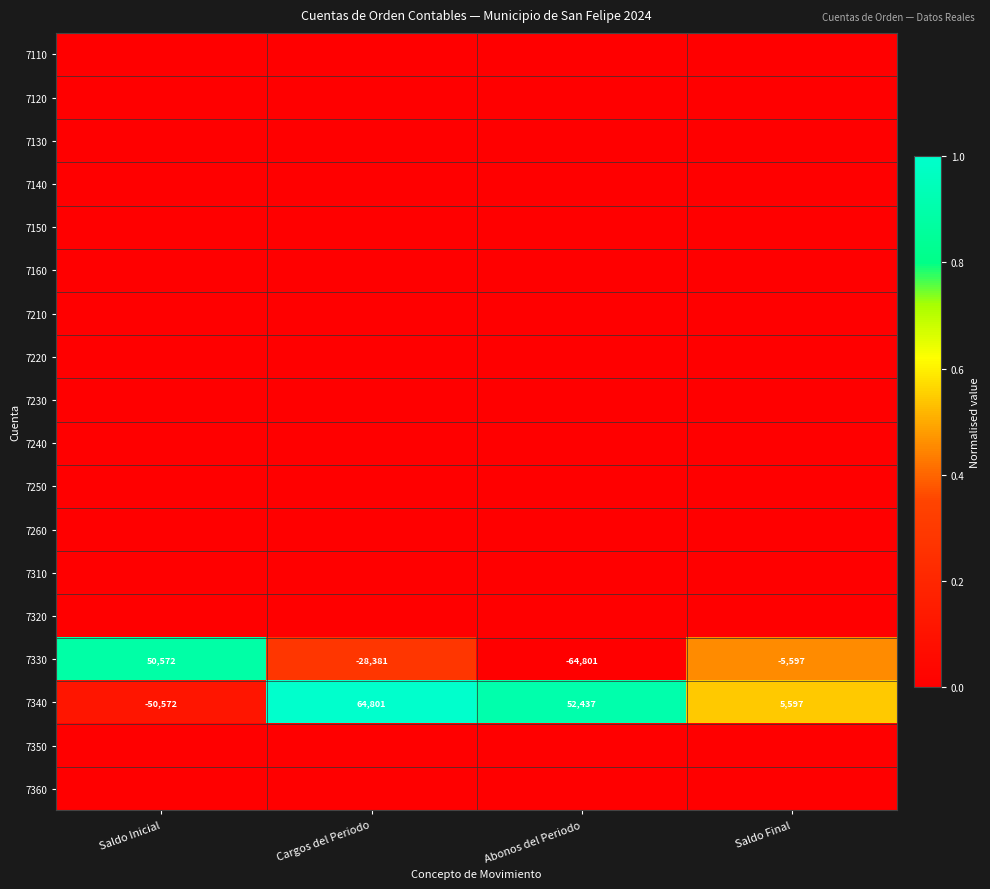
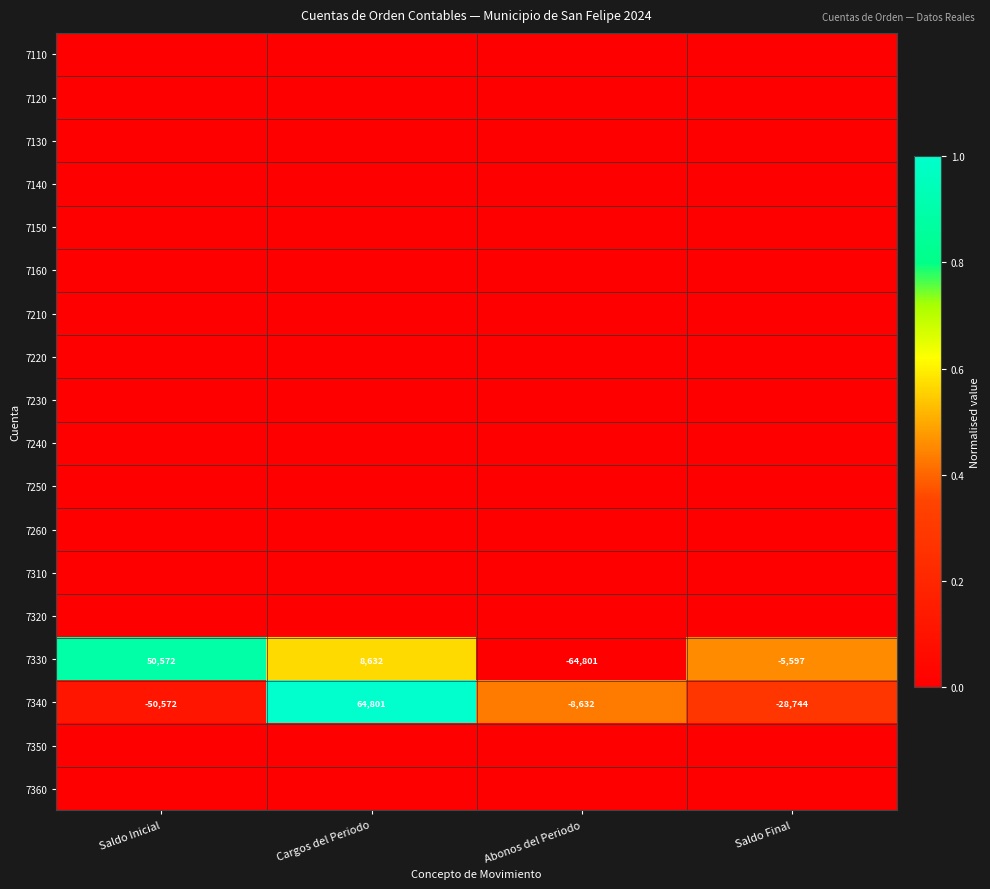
  {
    "7330": {
      "Saldo Inicial": "50,572",
-     "Cargos del Periodo": "-28,381",
+     "Cargos del Periodo": "8,632",
      "Abonos del Periodo": "-64,801",
      "Saldo Final": "-5,597"
    },
    "7340": {
      "Saldo Inicial": "-50,572",
      "Cargos del Periodo": "64,801",
-     "Abonos del Periodo": "52,437",
-     "Saldo Final": "5,597"
+     "Abonos del Periodo": "-8,632",
+     "Saldo Final": "-28,744"
    }
  }
